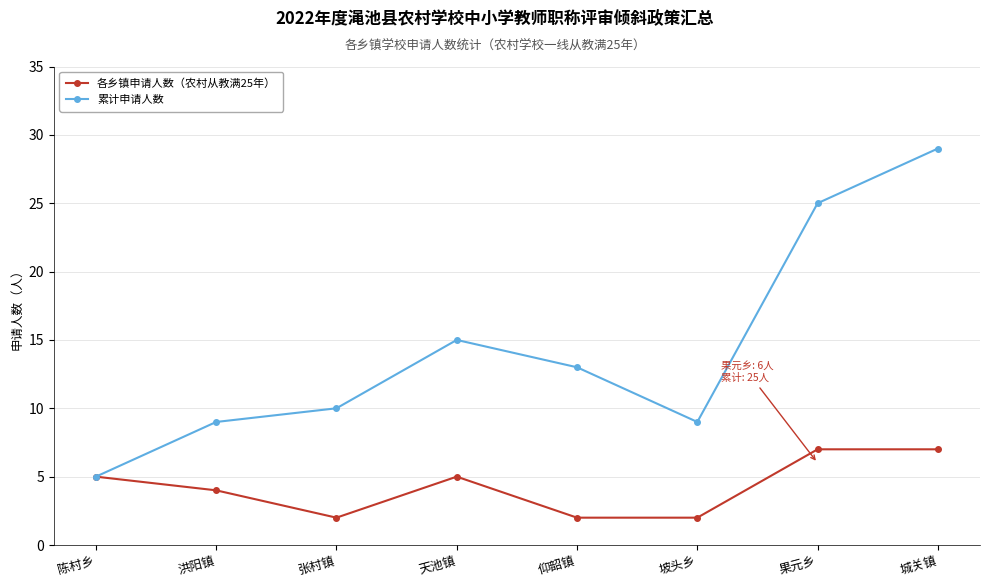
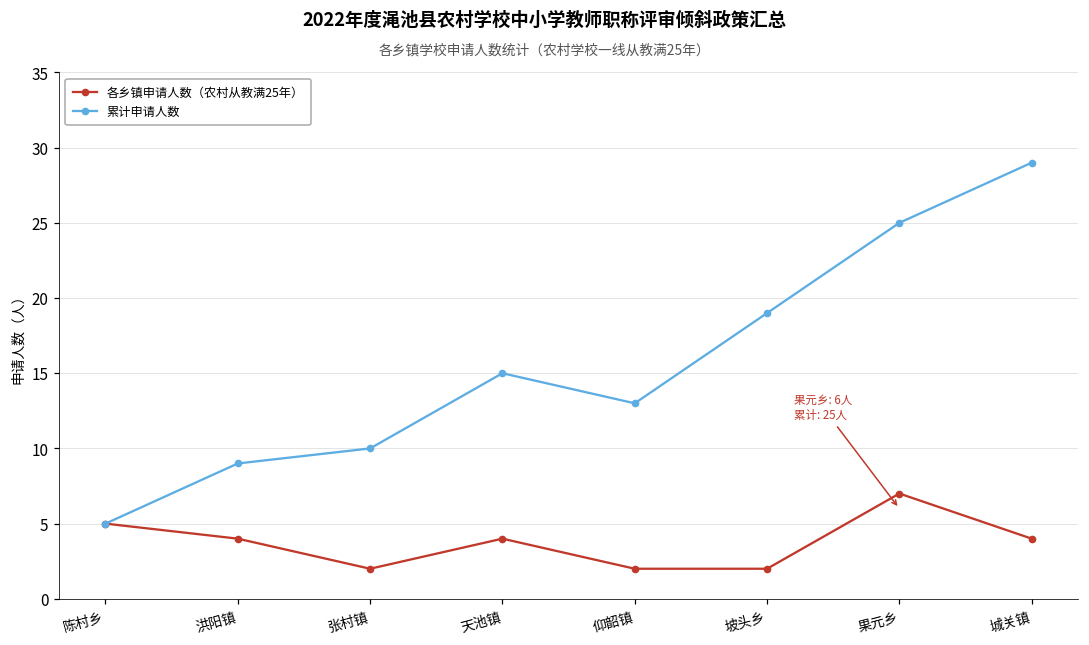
  {
    "各乡镇申请人数（农村从教满25年）": {
      "洪阳镇": 4,
      "张村镇": 2,
-     "天池镇": 5,
+     "天池镇": 4,
      "仰韶镇": 2,
      "坡头乡": 2,
-     "城关镇": 7
+     "城关镇": 4
    },
    "累计申请人数": {
      "洪阳镇": 9,
      "张村镇": 10,
      "天池镇": 15,
      "仰韶镇": 13,
-     "坡头乡": 9,
+     "坡头乡": 19,
      "果元乡": 25,
      "城关镇": 29
    }
  }
